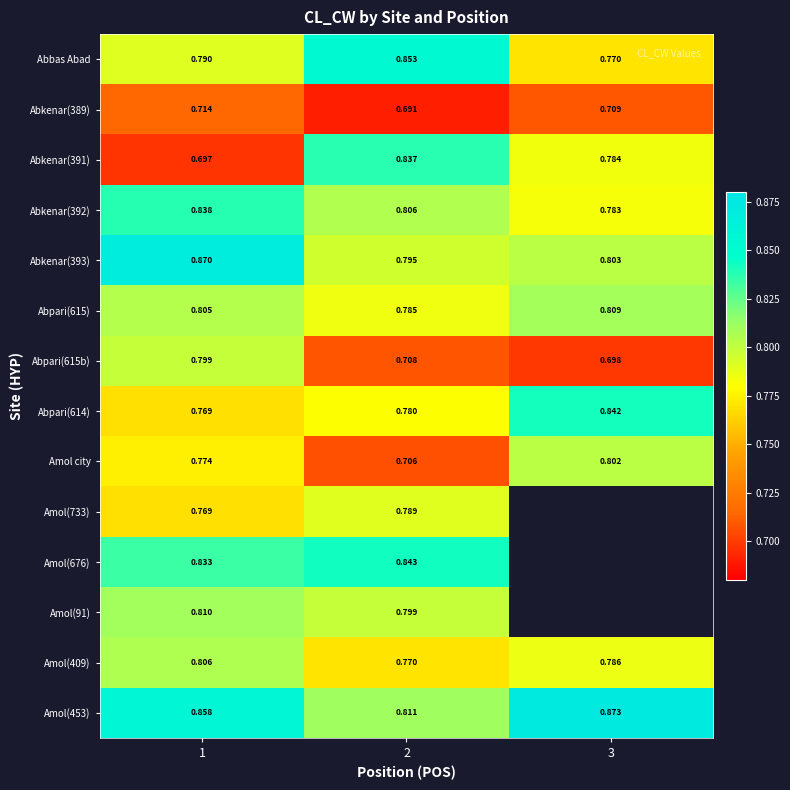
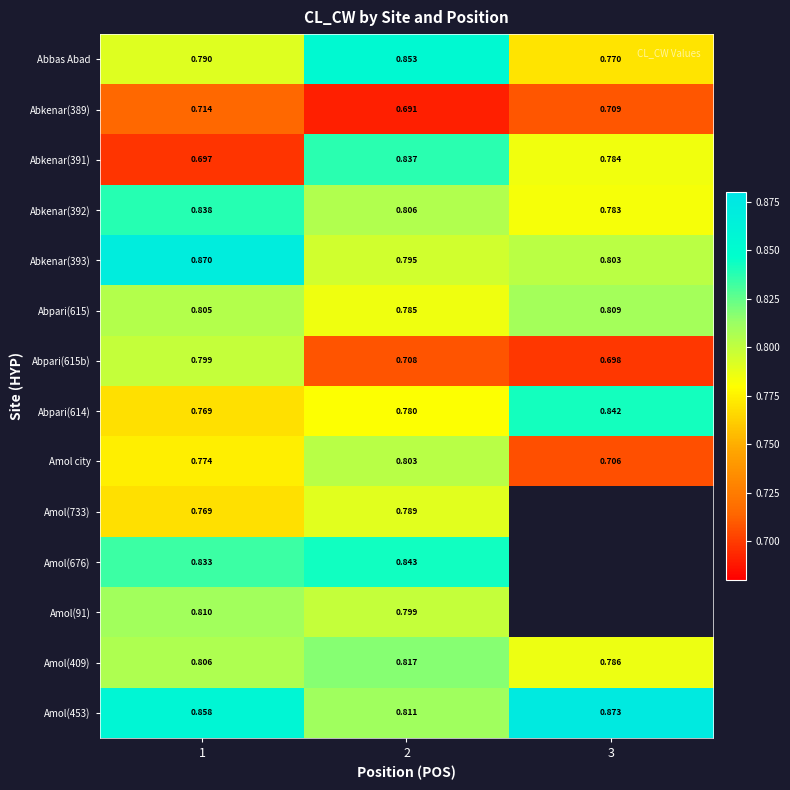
  {
    "Abbas Abad": {
      "1": 0.790,
      "2": 0.853
    },
    "Abkenar(389)": {
      "1": 0.714,
      "2": 0.691,
      "3": 0.709
    },
    "Abkenar(391)": {
      "1": 0.697,
      "2": 0.837,
      "3": 0.784
    },
    "Abkenar(392)": {
      "1": 0.838,
      "2": 0.806,
      "3": 0.783
    },
    "Abkenar(393)": {
      "1": 0.870,
      "2": 0.795,
      "3": 0.803
    },
    "Abpari(615)": {
      "1": 0.805,
      "2": 0.785,
      "3": 0.809
    },
    "Abpari(615b)": {
      "1": 0.799,
      "2": 0.708,
      "3": 0.698
    },
    "Abpari(614)": {
      "1": 0.769,
      "2": 0.780,
      "3": 0.842
    },
    "Amol city": {
      "1": 0.774,
-     "2": 0.706,
-     "3": 0.802
+     "2": 0.803,
+     "3": 0.706
    },
    "Amol(733)": {
      "1": 0.769,
      "2": 0.789
    },
    "Amol(676)": {
      "1": 0.833,
      "2": 0.843
    },
    "Amol(91)": {
      "1": 0.810,
      "2": 0.799
    },
    "Amol(409)": {
      "1": 0.806,
-     "2": 0.770,
+     "2": 0.817,
      "3": 0.786
    },
    "Amol(453)": {
      "1": 0.858,
      "2": 0.811,
      "3": 0.873
    }
  }
